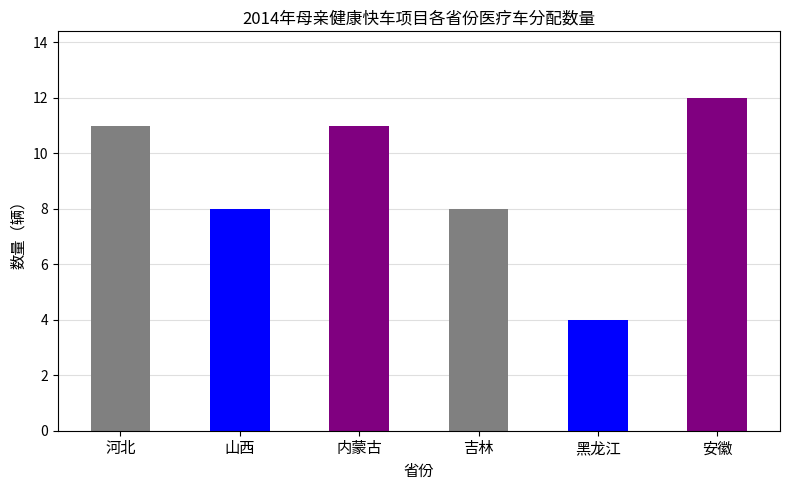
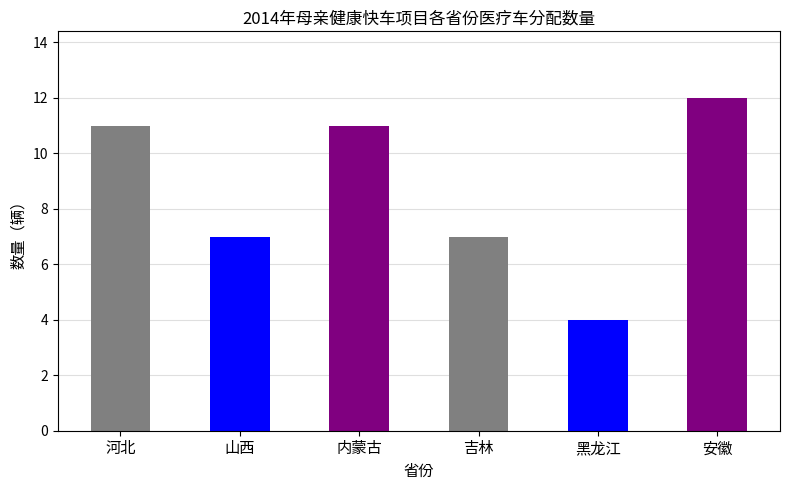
  {
    "河北": 11,
-   "山西": 8,
+   "山西": 7,
    "内蒙古": 11,
-   "吉林": 8,
+   "吉林": 7,
    "黑龙江": 4,
    "安徽": 12
  }
